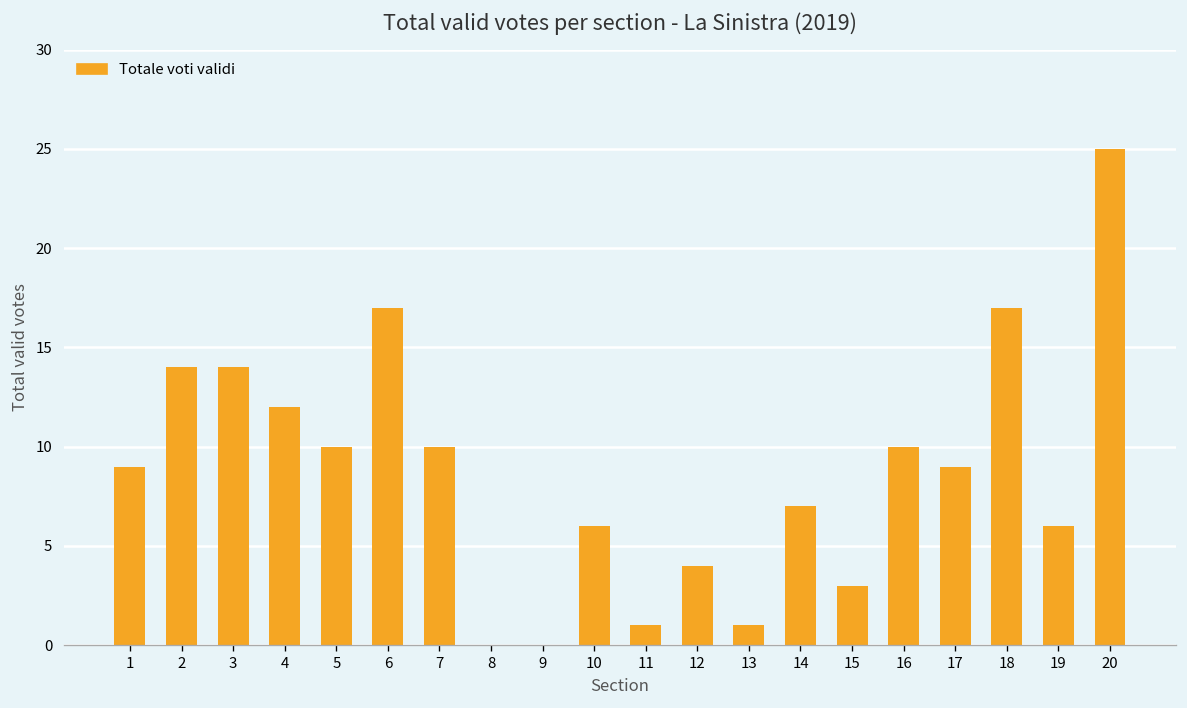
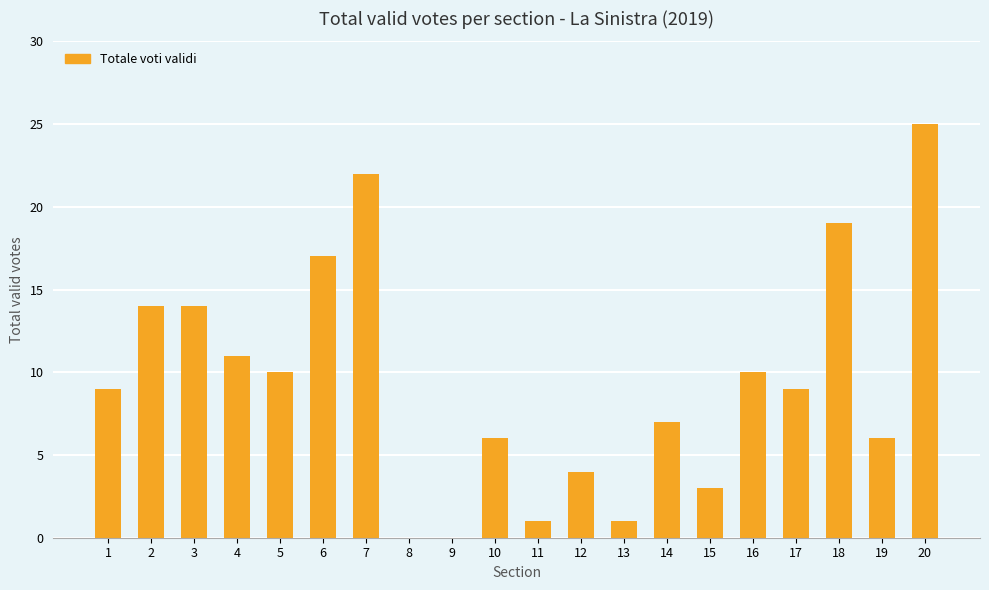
  {
    "1": 9,
    "2": 14,
    "3": 14,
-   "4": 12,
+   "4": 11,
    "5": 10,
    "6": 17,
-   "7": 10,
+   "7": 22,
    "8": 0,
    "9": 0,
    "10": 6,
    "11": 1,
    "12": 4,
    "13": 1,
    "14": 7,
    "15": 3,
    "16": 10,
    "17": 9,
-   "18": 17,
+   "18": 19,
    "19": 6,
    "20": 25
  }
